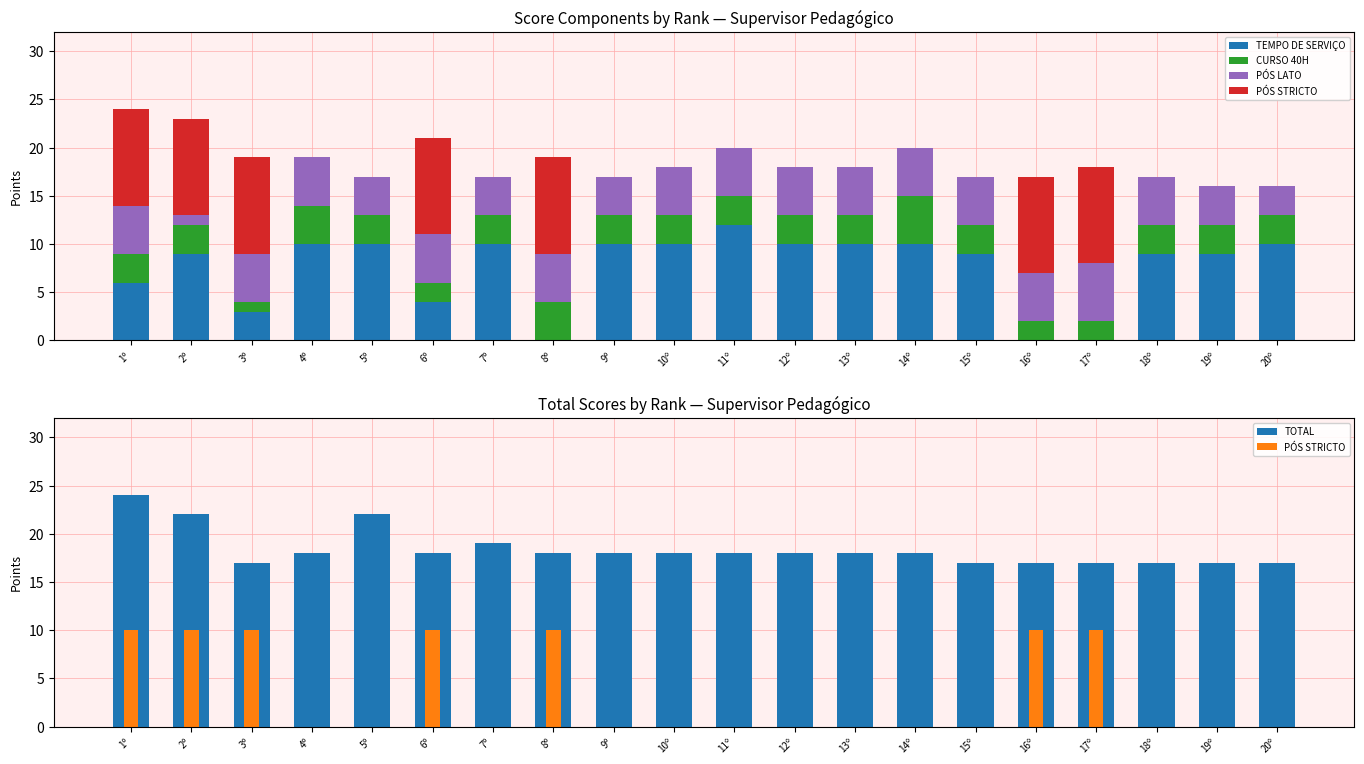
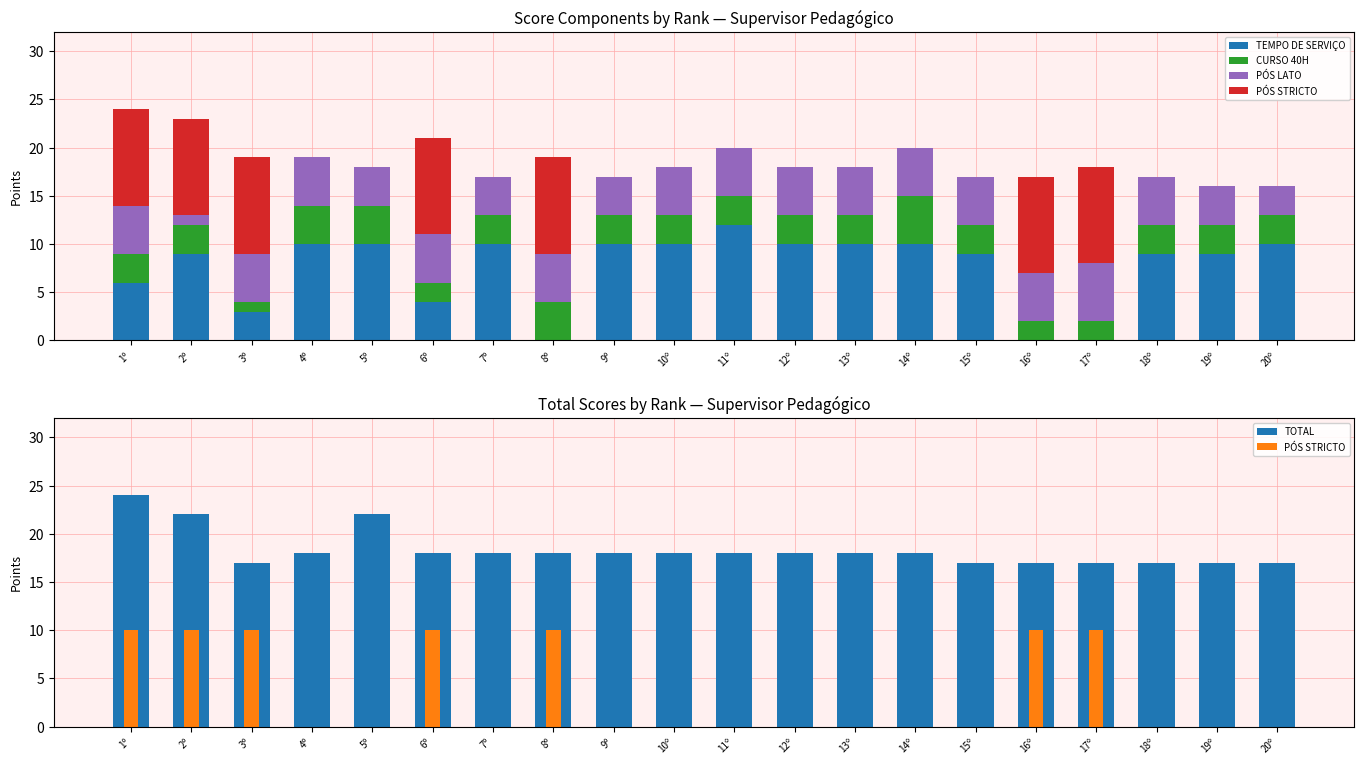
  {
    "Score Components by Rank — Supervisor Pedagógico": {
      "TEMPO DE SERVIÇO": {
        "1º": 6,
        "2º": 9,
        "3º": 3,
        "4º": 10,
        "5º": 10,
        "6º": 4,
        "7º": 10,
        "8º": 0,
        "9º": 10,
        "10º": 10,
        "11º": 12,
        "12º": 10,
        "13º": 10,
        "14º": 10,
        "15º": 9,
        "16º": 0,
        "17º": 0,
        "18º": 9,
        "19º": 9,
        "20º": 10
      },
      "CURSO 40H": {
        "1º": 3,
        "2º": 3,
        "3º": 1,
        "4º": 4,
-       "5º": 3,
+       "5º": 4,
        "6º": 2,
        "7º": 3,
        "8º": 4,
        "9º": 3,
        "10º": 3,
        "11º": 3,
        "12º": 3,
        "13º": 3,
        "14º": 5,
        "15º": 3,
        "16º": 2,
        "17º": 2,
        "18º": 3,
        "19º": 3,
        "20º": 3
      },
      "PÓS LATO": {
        "1º": 5,
        "2º": 1,
        "3º": 5,
        "4º": 5,
        "5º": 4,
        "6º": 5,
        "7º": 4,
        "8º": 5,
        "9º": 4,
        "10º": 5,
        "11º": 5,
        "12º": 5,
        "13º": 5,
        "14º": 5,
        "15º": 5,
        "16º": 5,
        "17º": 6,
        "18º": 5,
        "19º": 4,
        "20º": 3
      }
    },
    "Total Scores by Rank — Supervisor Pedagógico": {
      "TOTAL": {
        "1º": 24,
        "2º": 22,
        "3º": 17,
        "4º": 18,
        "5º": 22,
        "6º": 18,
-       "7º": 19,
+       "7º": 18,
        "8º": 18,
        "9º": 18,
        "10º": 18,
        "11º": 18,
        "12º": 18,
        "13º": 18,
        "14º": 18,
        "15º": 17,
        "16º": 17,
        "17º": 17,
        "18º": 17,
        "19º": 17,
        "20º": 17
      },
      "PÓS STRICTO": {
        "4º": 0,
        "5º": 0,
        "7º": 0,
        "9º": 0,
        "10º": 0,
        "11º": 0,
        "12º": 0,
        "13º": 0,
        "14º": 0,
        "15º": 0,
        "18º": 0,
        "19º": 0,
        "20º": 0
      }
    }
  }
